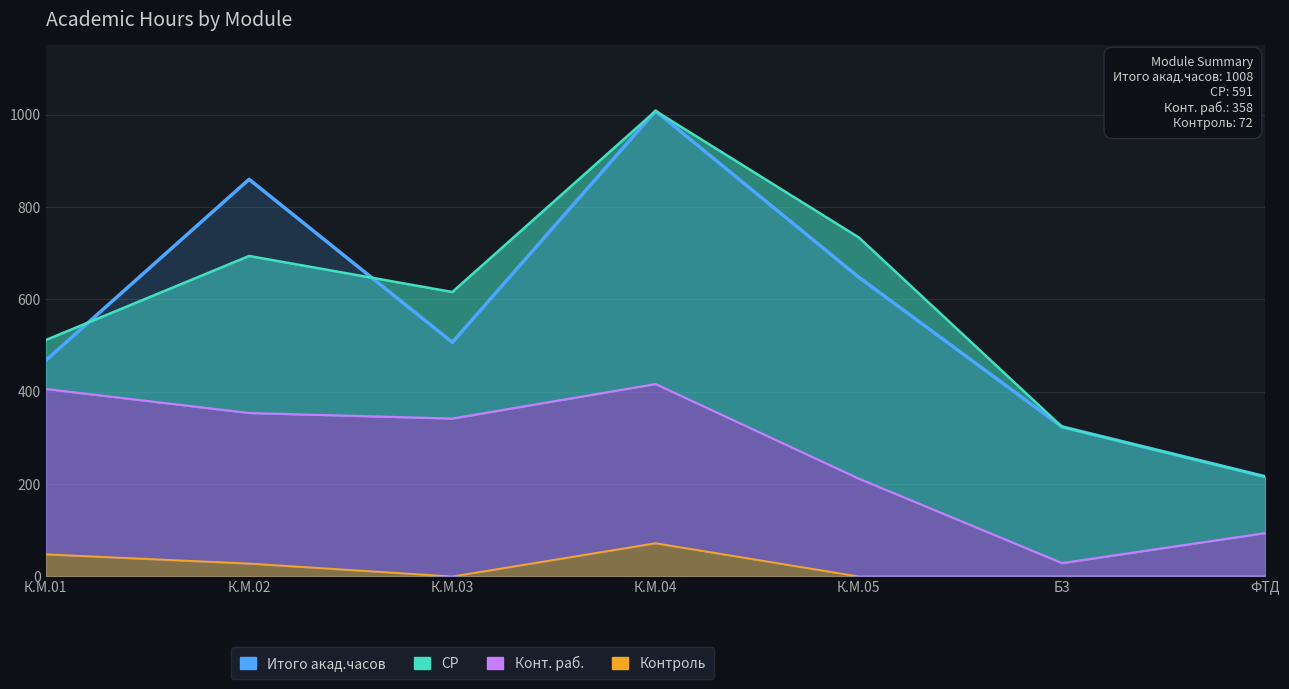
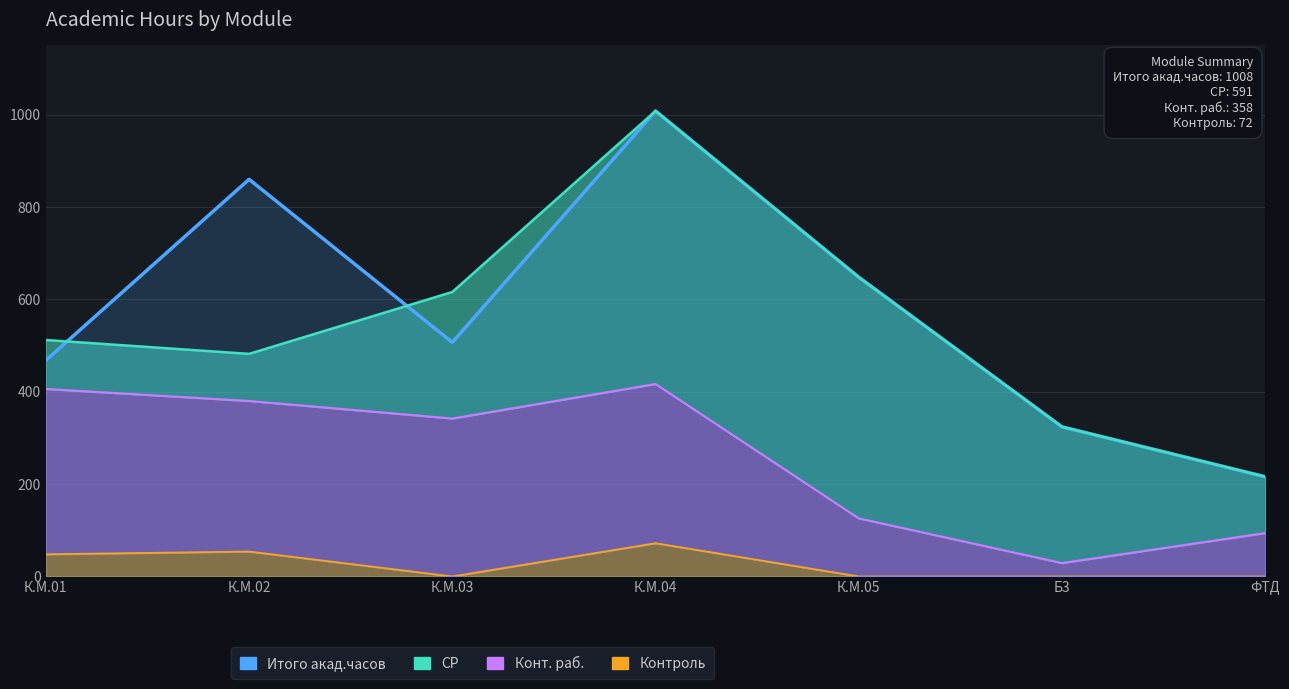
  {
    "Контроль": {
      "К.М.01": 50,
-     "К.М.02": 30,
+     "К.М.02": 50,
      "К.М.03": 0,
      "К.М.04": 70,
      "К.М.05": 0,
      "Б3": 0,
      "ФТД": 0
    },
    "Конт. раб.": {
      "К.М.01": 360,
      "К.М.02": 330,
      "К.М.03": 340,
      "К.М.04": 340,
-     "К.М.05": 210,
+     "К.М.05": 130,
      "Б3": 30,
      "ФТД": 90
    },
    "СР": {
      "К.М.01": 110,
-     "К.М.02": 340,
+     "К.М.02": 100,
      "К.М.03": 270
    },
    "Итого акад.часов": {
      "К.М.01": 470,
      "К.М.02": 860,
      "К.М.03": 510
    }
  }
